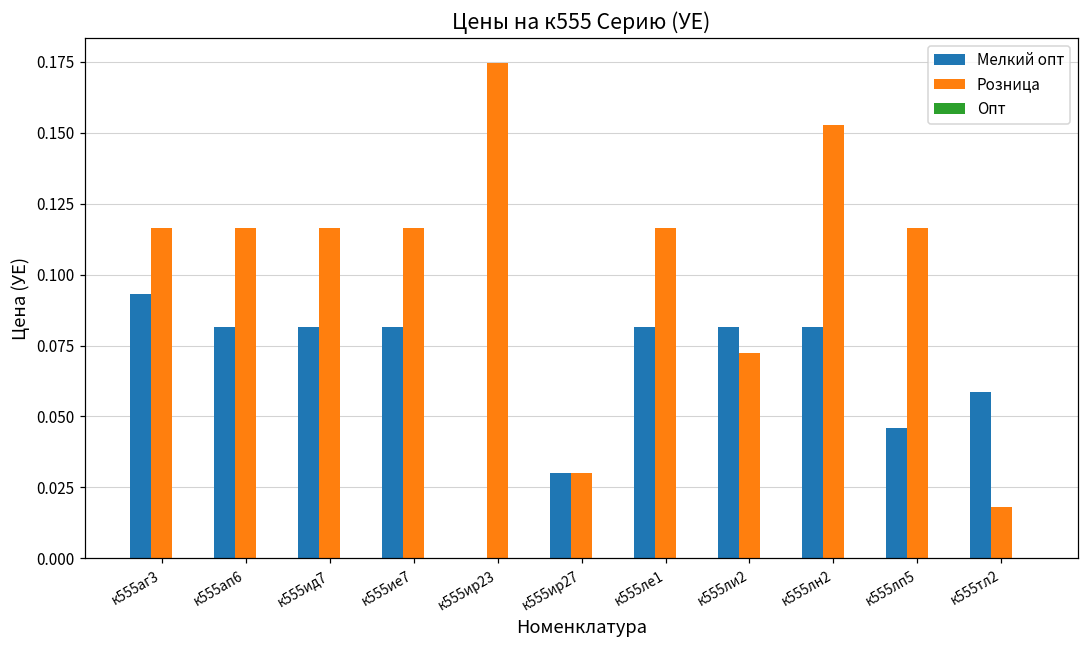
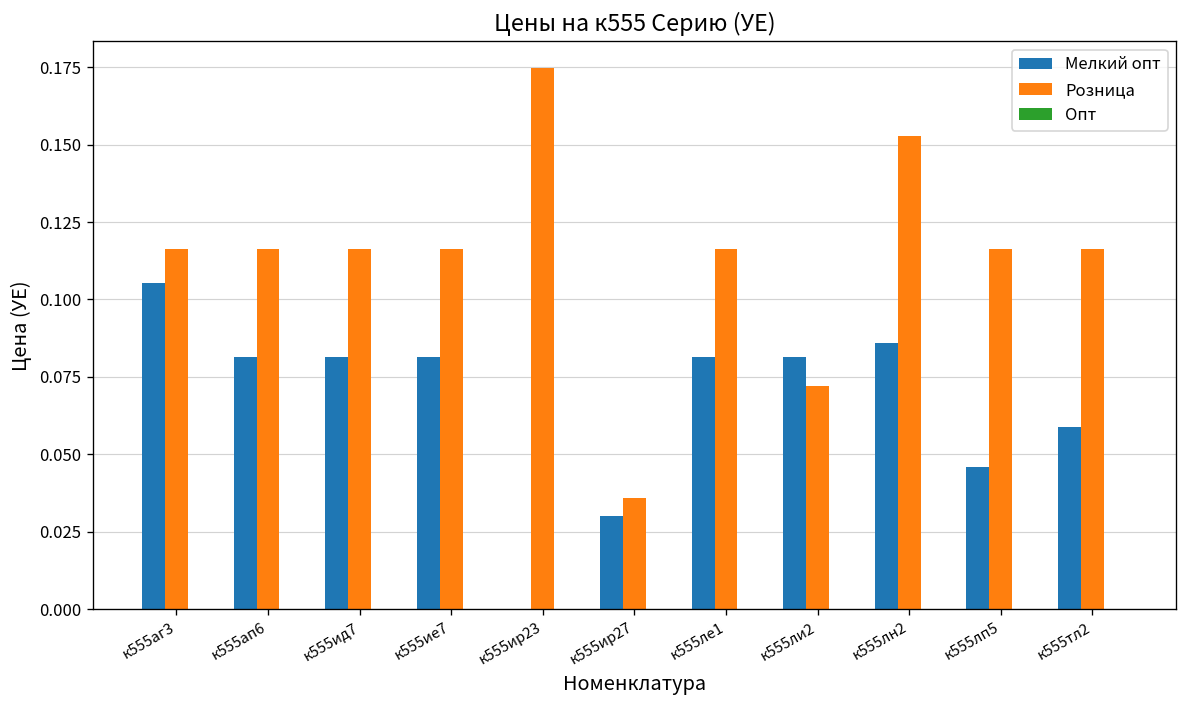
  {
    "Мелкий опт": {
-     "к555аг3": 0.093,
+     "к555аг3": 0.105,
      "к555ап6": 0.081,
      "к555ид7": 0.081,
      "к555ие7": 0.081,
      "к555ир23": 0.000,
      "к555ир27": 0.030,
      "к555ле1": 0.081,
      "к555ли2": 0.081,
-     "к555лн2": 0.081,
+     "к555лн2": 0.086,
      "к555лп5": 0.046,
      "к555тл2": 0.059
    },
    "Розница": {
      "к555аг3": 0.116,
      "к555ап6": 0.116,
      "к555ид7": 0.116,
      "к555ие7": 0.116,
      "к555ир23": 0.175,
-     "к555ир27": 0.030,
+     "к555ир27": 0.036,
      "к555ле1": 0.116,
      "к555ли2": 0.072,
      "к555лн2": 0.153,
      "к555лп5": 0.116,
-     "к555тл2": 0.018
+     "к555тл2": 0.116
    },
    "Опт": {
      "к555аг3": 0.000,
      "к555ап6": 0.000,
      "к555ид7": 0.000,
      "к555ие7": 0.000,
      "к555ир23": 0.000,
      "к555ир27": 0.000,
      "к555ле1": 0.000,
      "к555ли2": 0.000,
      "к555лн2": 0.000,
      "к555лп5": 0.000,
      "к555тл2": 0.000
    }
  }
